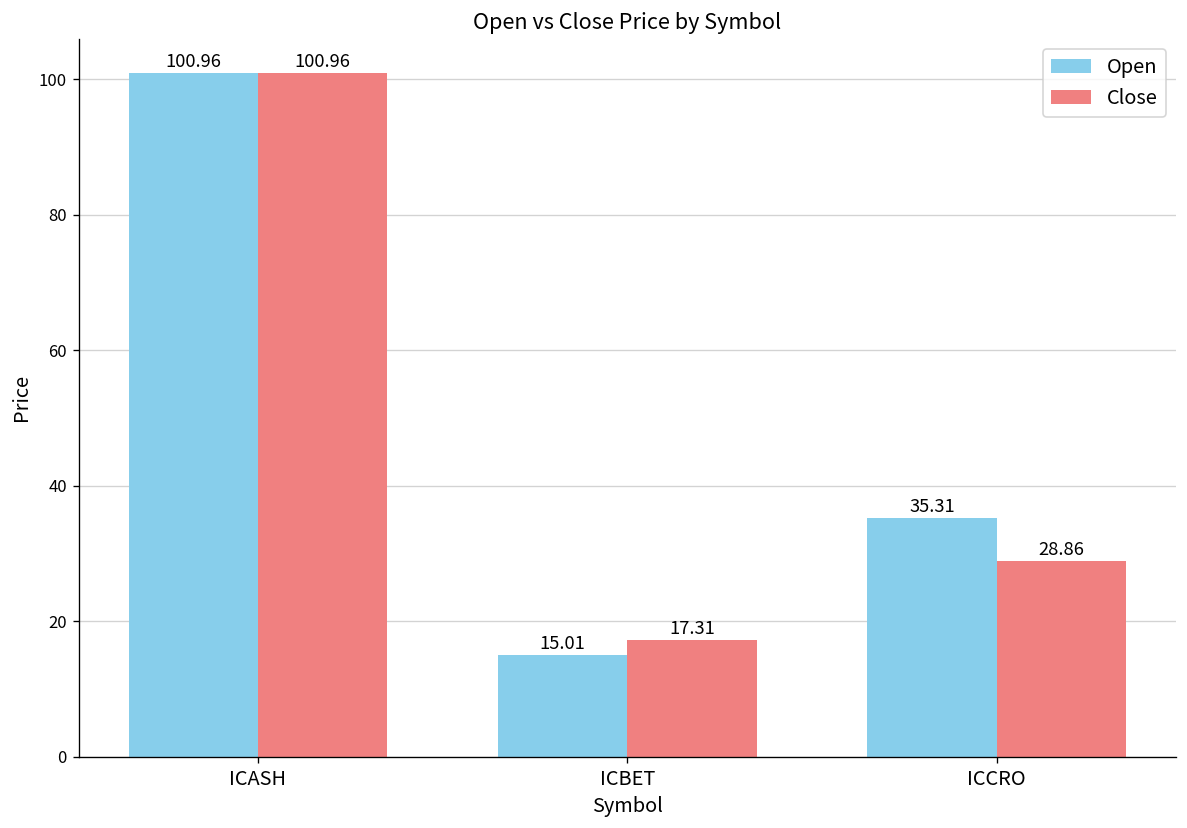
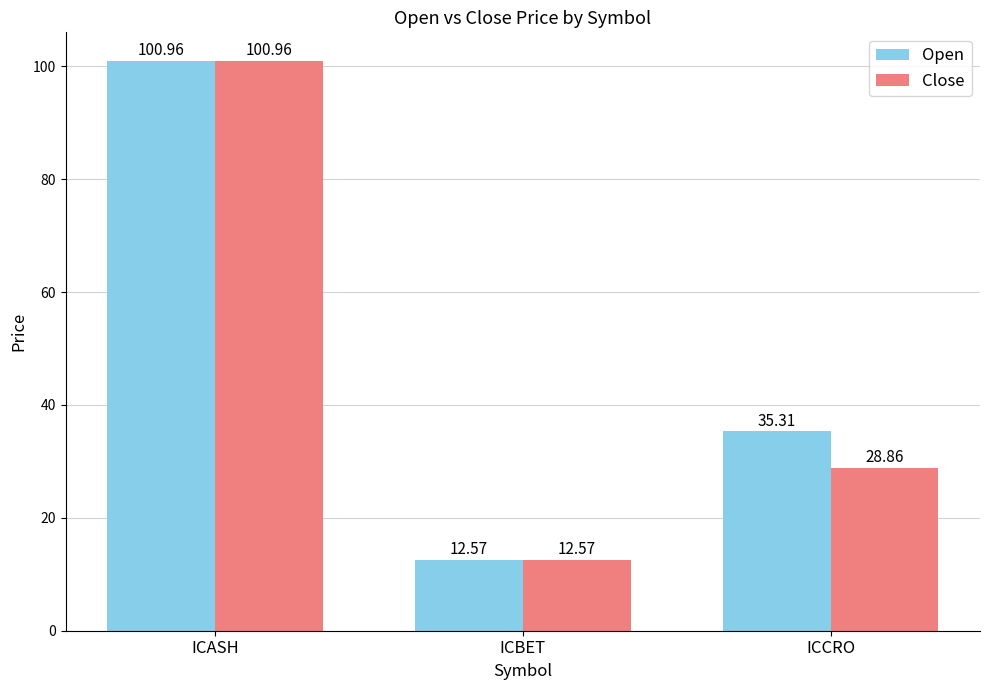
  {
    "Open": {
      "ICASH": 100.96,
-     "ICBET": 15.01,
+     "ICBET": 12.57,
      "ICCRO": 35.31
    },
    "Close": {
      "ICASH": 100.96,
-     "ICBET": 17.31,
+     "ICBET": 12.57,
      "ICCRO": 28.86
    }
  }
